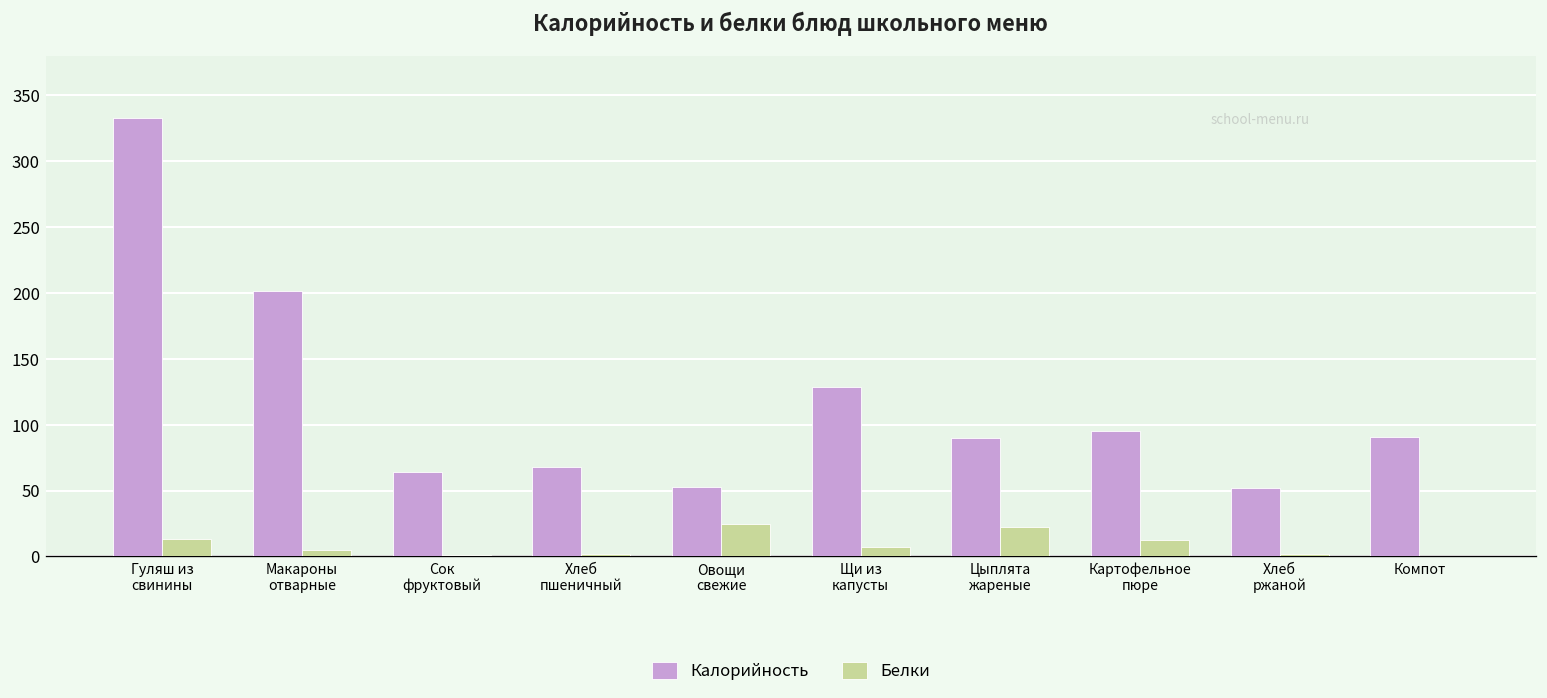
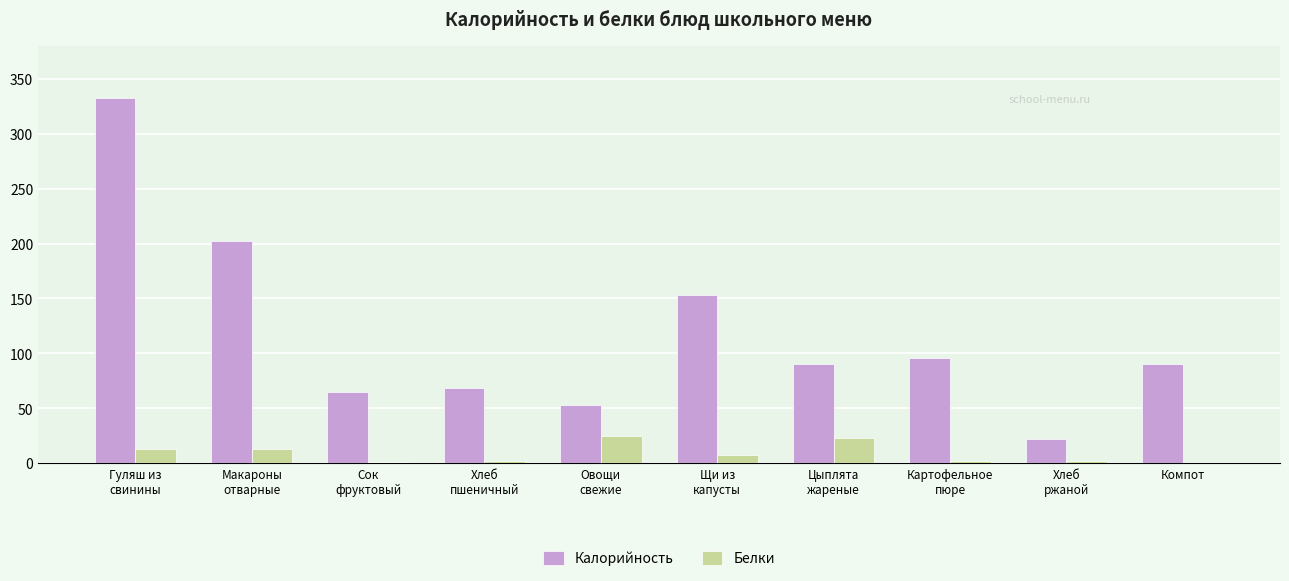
  {
    "Калорийность": {
      "Гуляш из свинины": 333,
      "Макароны отварные": 202,
      "Сок фруктовый": 64,
      "Хлеб пшеничный": 68,
      "Овощи свежие": 52,
-     "Щи из капусты": 129,
+     "Щи из капусты": 153,
      "Цыплята жареные": 90,
      "Картофельное пюре": 95,
-     "Хлеб ржаной": 52,
+     "Хлеб ржаной": 22,
      "Компот": 91
    },
    "Белки": {
      "Гуляш из свинины": 13,
-     "Макароны отварные": 5,
+     "Макароны отварные": 13,
      "Овощи свежие": 24,
      "Щи из капусты": 7,
      "Цыплята жареные": 23,
-     "Картофельное пюре": 12
+     "Картофельное пюре": 2
    }
  }
